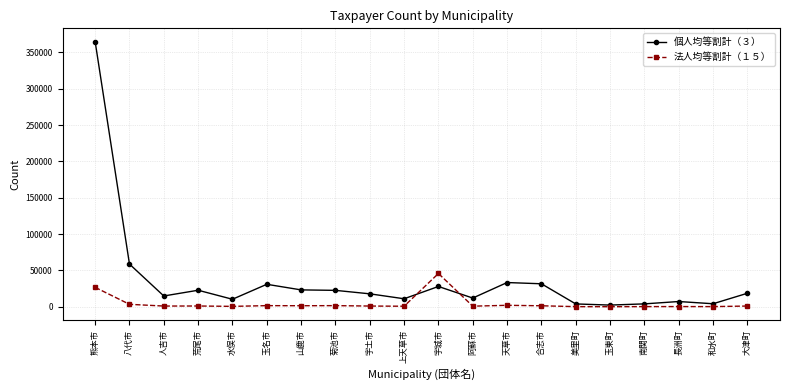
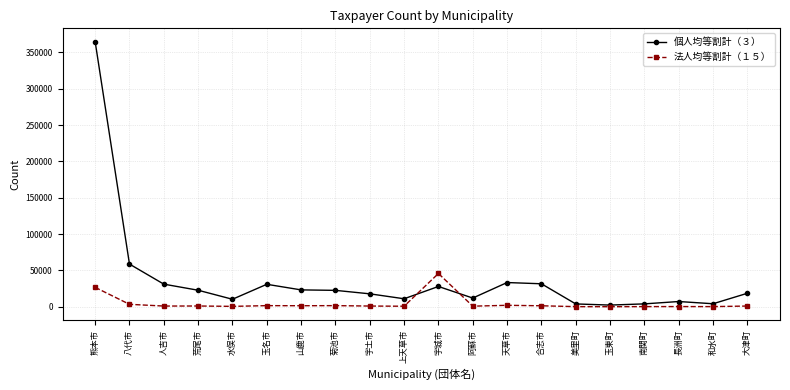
  {
    "個人均等割計（３）": {
      "熊本市": 360000,
      "八代市": 60000,
-     "人吉市": 10000,
+     "人吉市": 30000,
      "荒尾市": 20000,
      "水俣市": 10000,
      "玉名市": 30000,
      "山鹿市": 20000,
      "菊池市": 20000,
      "宇土市": 20000,
      "上天草市": 10000,
      "宇城市": 30000,
      "阿蘇市": 10000,
      "天草市": 30000,
      "合志市": 30000,
      "美里町": 0,
      "南関町": 0,
      "長洲町": 10000,
      "和水町": 0,
      "大津町": 20000
    },
    "法人均等割計（１５）": {
      "熊本市": 30000,
      "八代市": 0,
      "人吉市": 0,
      "荒尾市": 0,
      "水俣市": 0,
      "玉名市": 0,
      "山鹿市": 0,
      "菊池市": 0,
      "宇土市": 0,
      "上天草市": 0,
      "宇城市": 50000,
      "阿蘇市": 0,
      "天草市": 0,
      "合志市": 0,
      "美里町": 0,
      "南関町": 0,
      "長洲町": 0,
      "和水町": 0,
      "大津町": 0
    }
  }
